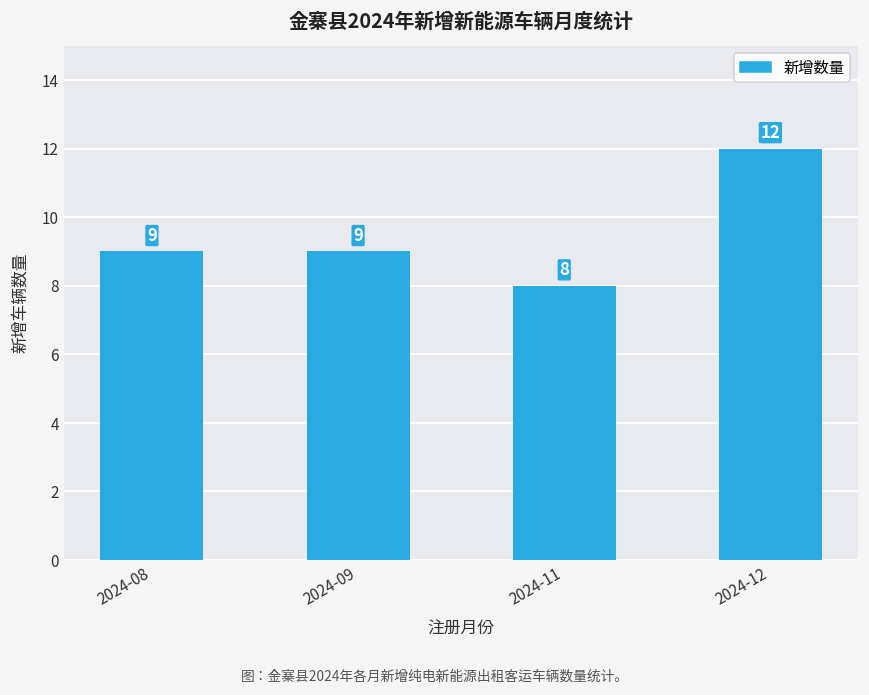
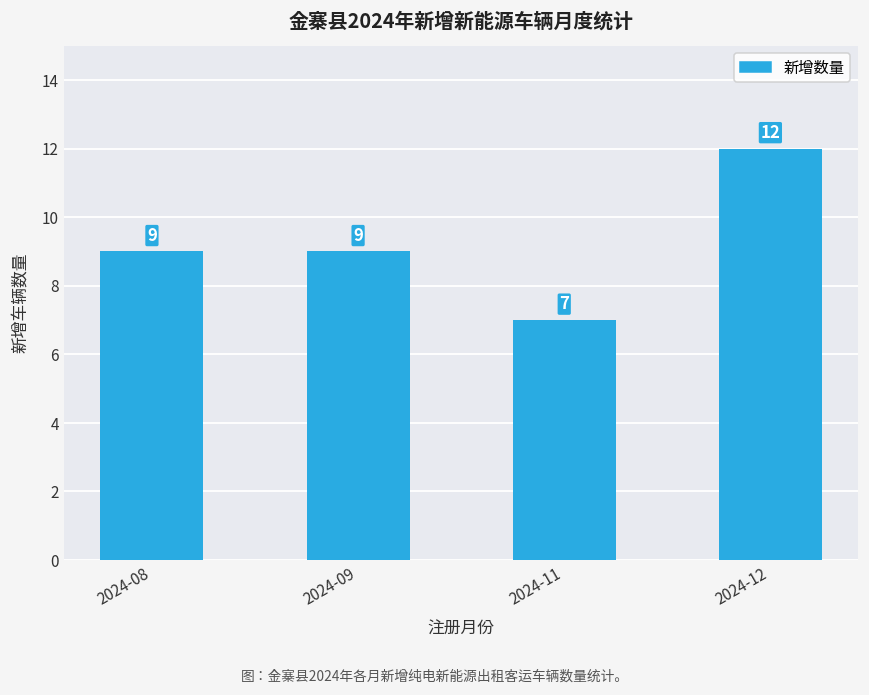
  {
-   "2024-11": 8
+   "2024-11": 7
  }
